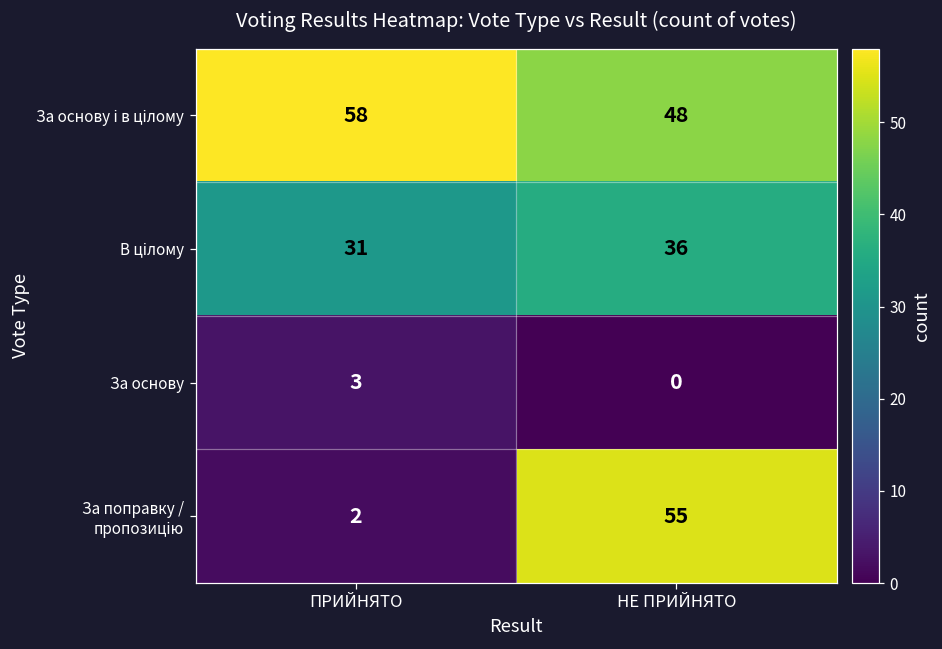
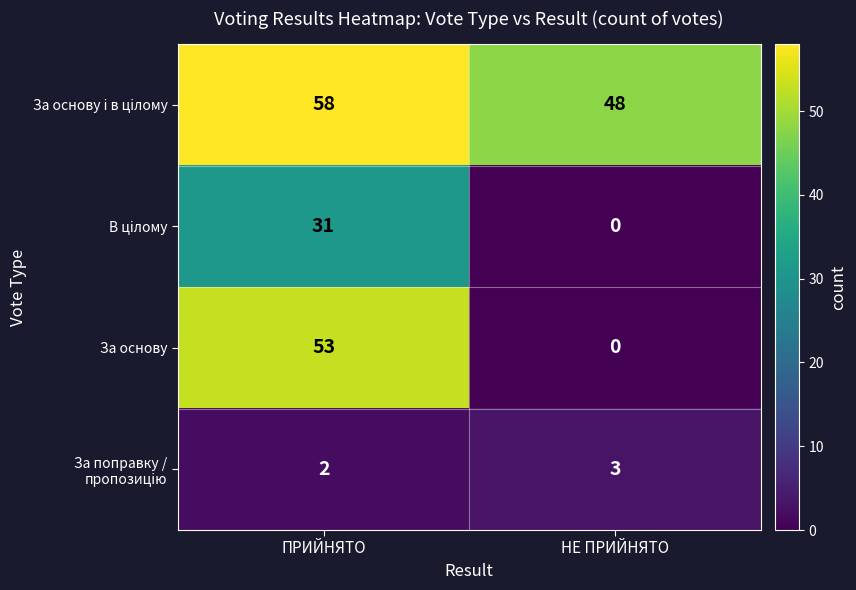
  {
    "За основу і в цілому": {
      "ПРИЙНЯТО": 58,
      "НЕ ПРИЙНЯТО": 48
    },
    "В цілому": {
      "ПРИЙНЯТО": 31,
-     "НЕ ПРИЙНЯТО": 36
+     "НЕ ПРИЙНЯТО": 0
    },
    "За основу": {
-     "ПРИЙНЯТО": 3,
+     "ПРИЙНЯТО": 53,
      "НЕ ПРИЙНЯТО": 0
    },
    "За поправку / пропозицію": {
      "ПРИЙНЯТО": 2,
-     "НЕ ПРИЙНЯТО": 55
+     "НЕ ПРИЙНЯТО": 3
    }
  }
